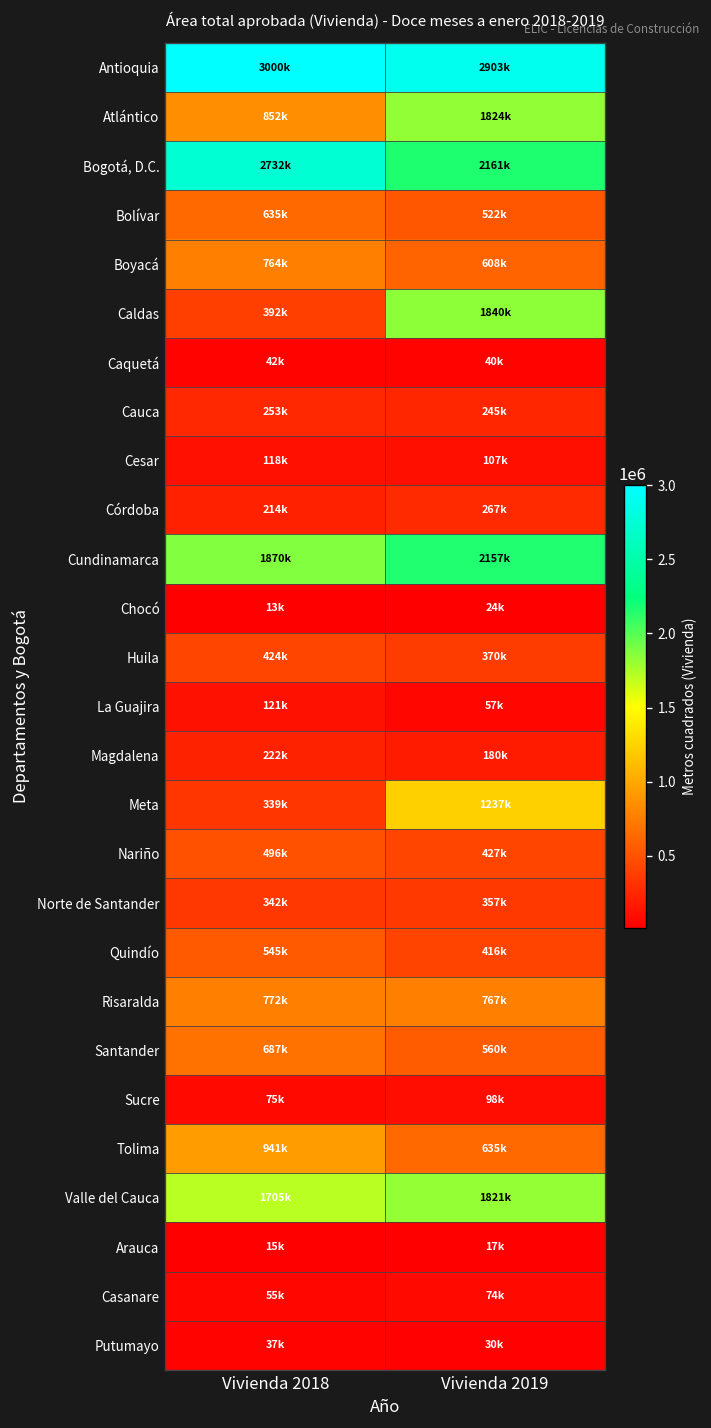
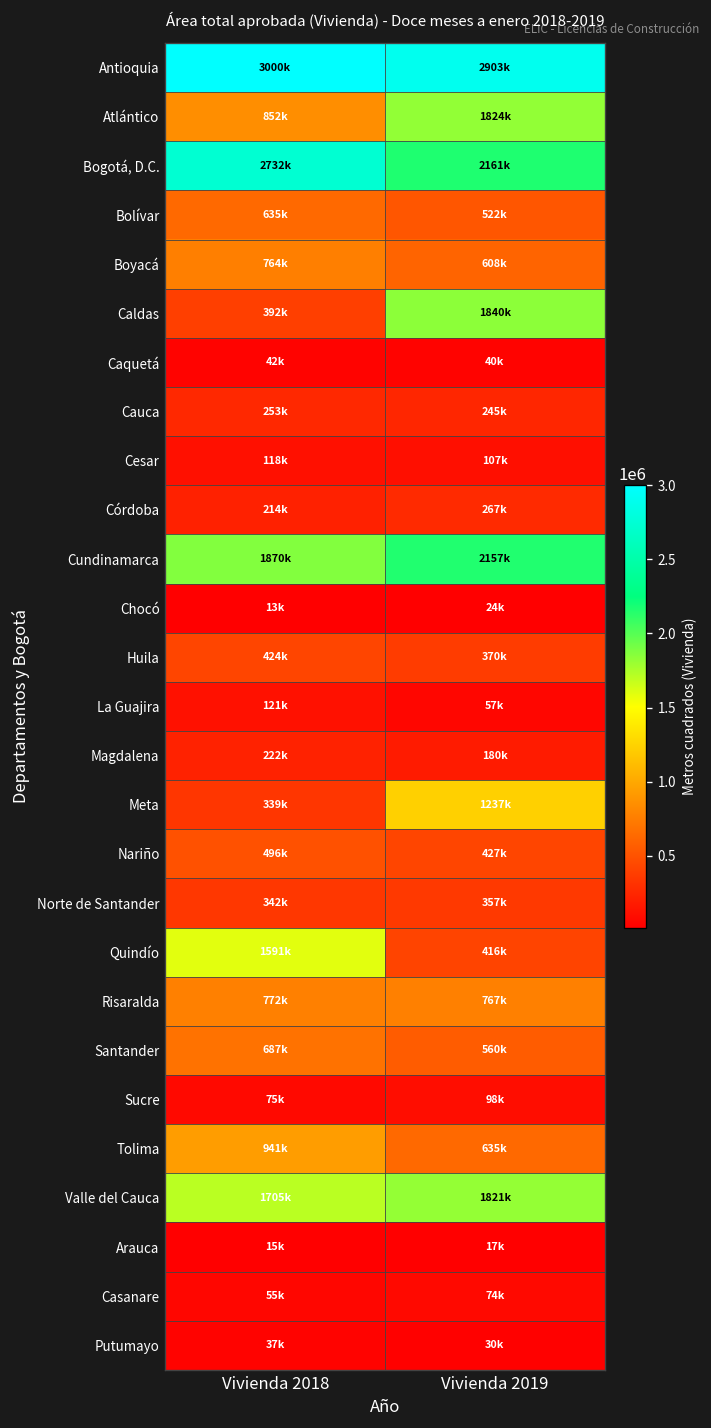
  {
    "Antioquia": {
      "Vivienda 2018": "3000k",
      "Vivienda 2019": "2903k"
    },
    "Atlántico": {
      "Vivienda 2018": "852k",
      "Vivienda 2019": "1824k"
    },
    "Bogotá, D.C.": {
      "Vivienda 2018": "2732k",
      "Vivienda 2019": "2161k"
    },
    "Bolívar": {
      "Vivienda 2018": "635k",
      "Vivienda 2019": "522k"
    },
    "Boyacá": {
      "Vivienda 2018": "764k",
      "Vivienda 2019": "608k"
    },
    "Caldas": {
      "Vivienda 2018": "392k",
      "Vivienda 2019": "1840k"
    },
    "Caquetá": {
      "Vivienda 2018": "42k",
      "Vivienda 2019": "40k"
    },
    "Cauca": {
      "Vivienda 2018": "253k",
      "Vivienda 2019": "245k"
    },
    "Cesar": {
      "Vivienda 2018": "118k",
      "Vivienda 2019": "107k"
    },
    "Córdoba": {
      "Vivienda 2018": "214k",
      "Vivienda 2019": "267k"
    },
    "Cundinamarca": {
      "Vivienda 2018": "1870k",
      "Vivienda 2019": "2157k"
    },
    "Chocó": {
      "Vivienda 2018": "13k",
      "Vivienda 2019": "24k"
    },
    "Huila": {
      "Vivienda 2018": "424k",
      "Vivienda 2019": "370k"
    },
    "La Guajira": {
      "Vivienda 2018": "121k",
      "Vivienda 2019": "57k"
    },
    "Magdalena": {
      "Vivienda 2018": "222k",
      "Vivienda 2019": "180k"
    },
    "Meta": {
      "Vivienda 2018": "339k",
      "Vivienda 2019": "1237k"
    },
    "Nariño": {
      "Vivienda 2018": "496k",
      "Vivienda 2019": "427k"
    },
    "Norte de Santander": {
      "Vivienda 2018": "342k",
      "Vivienda 2019": "357k"
    },
    "Quindío": {
-     "Vivienda 2018": "545k",
+     "Vivienda 2018": "1591k",
      "Vivienda 2019": "416k"
    },
    "Risaralda": {
      "Vivienda 2018": "772k",
      "Vivienda 2019": "767k"
    },
    "Santander": {
      "Vivienda 2018": "687k",
      "Vivienda 2019": "560k"
    },
    "Sucre": {
      "Vivienda 2018": "75k",
      "Vivienda 2019": "98k"
    },
    "Tolima": {
      "Vivienda 2018": "941k",
      "Vivienda 2019": "635k"
    },
    "Valle del Cauca": {
      "Vivienda 2018": "1705k",
      "Vivienda 2019": "1821k"
    },
    "Arauca": {
      "Vivienda 2018": "15k",
      "Vivienda 2019": "17k"
    },
    "Casanare": {
      "Vivienda 2018": "55k",
      "Vivienda 2019": "74k"
    },
    "Putumayo": {
      "Vivienda 2018": "37k",
      "Vivienda 2019": "30k"
    }
  }
